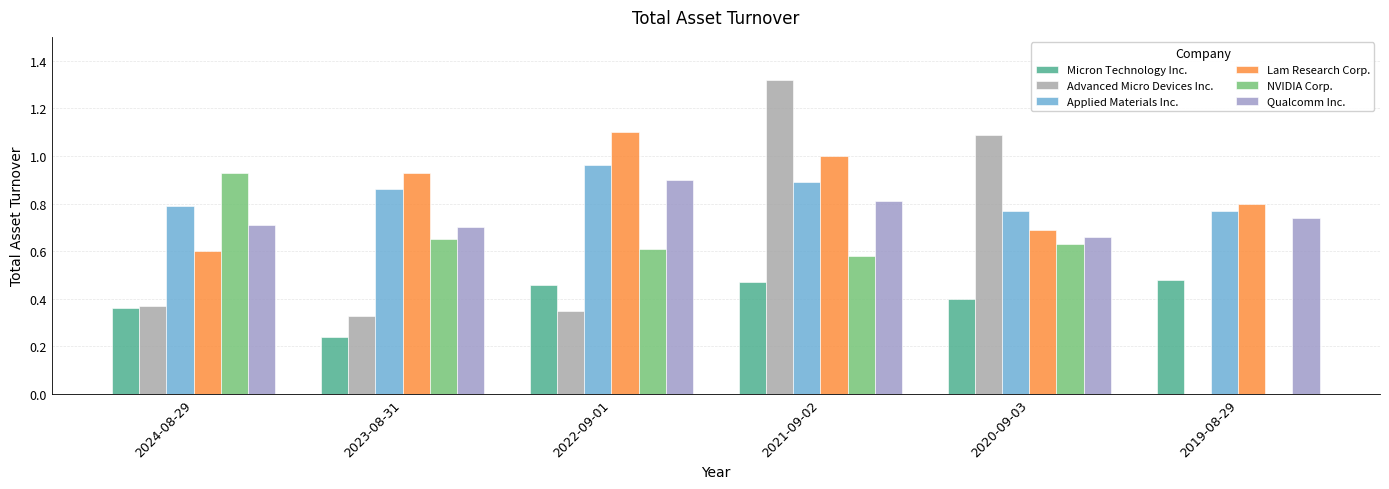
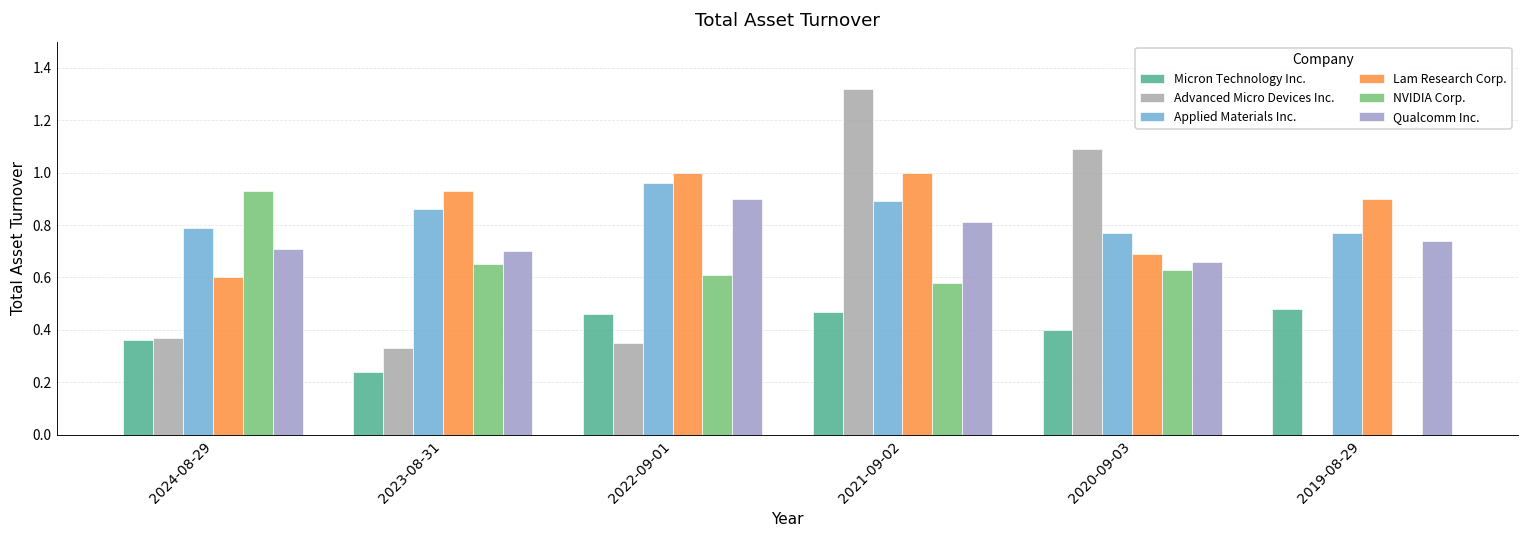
  {
    "Lam Research Corp.": {
      "2024-08-29": 0.6,
      "2023-08-31": 0.93,
-     "2022-09-01": 1.1,
+     "2022-09-01": 1.0,
      "2021-09-02": 1.0,
      "2020-09-03": 0.7,
-     "2019-08-29": 0.8
+     "2019-08-29": 0.9
    }
  }
